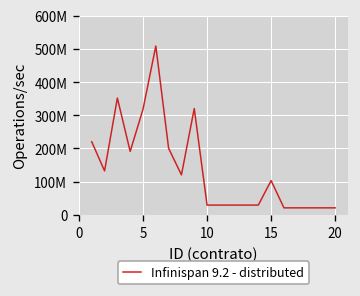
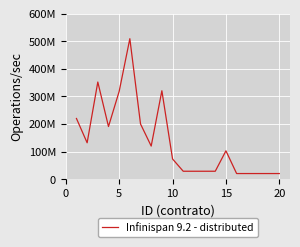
  {
    "5": 320000000,
-   "10": 30000000,
+   "10": 70000000,
    "15": 100000000,
    "20": 20000000
  }
